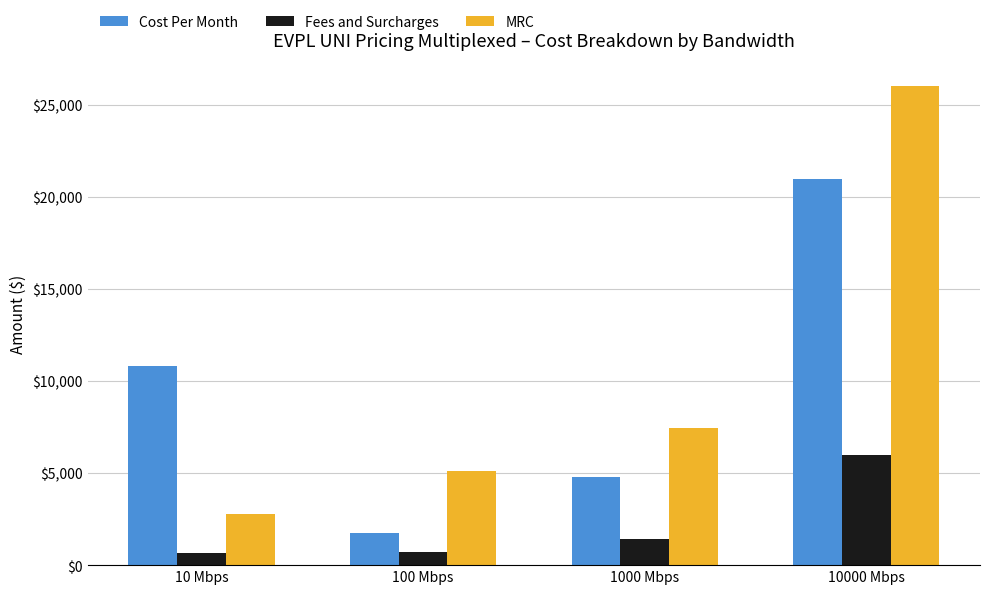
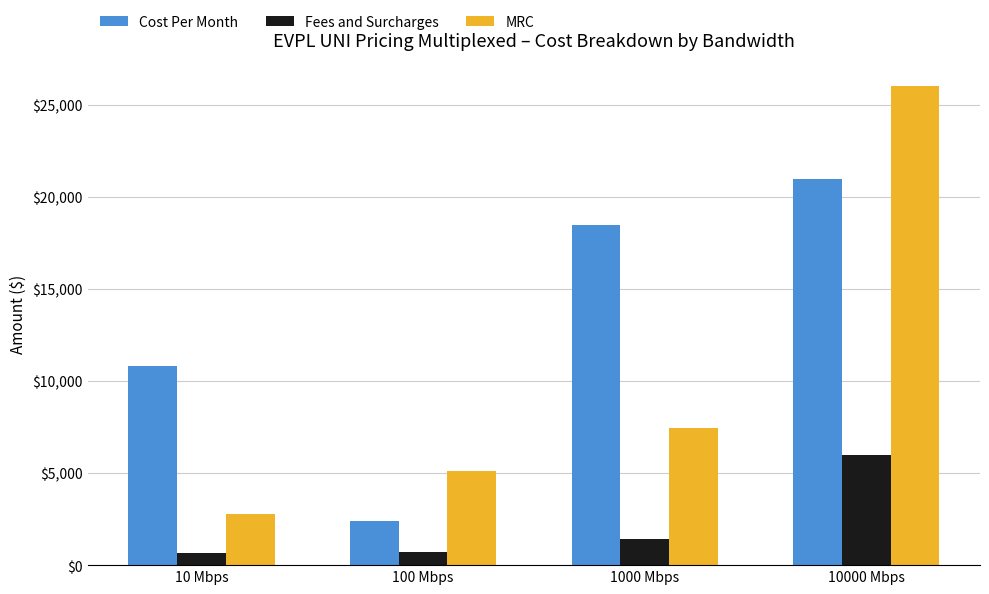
  {
    "Cost Per Month": {
      "10 Mbps": "$10,800",
-     "100 Mbps": "$1,800",
-     "1000 Mbps": "$4,800",
+     "100 Mbps": "$2,400",
+     "1000 Mbps": "$18,500",
      "10000 Mbps": "$21,000"
    },
    "Fees and Surcharges": {
      "10 Mbps": "$600",
      "100 Mbps": "$700",
      "1000 Mbps": "$1,400",
      "10000 Mbps": "$6,000"
    },
    "MRC": {
      "10 Mbps": "$2,800",
      "100 Mbps": "$5,100",
      "1000 Mbps": "$7,400",
      "10000 Mbps": "$26,000"
    }
  }
